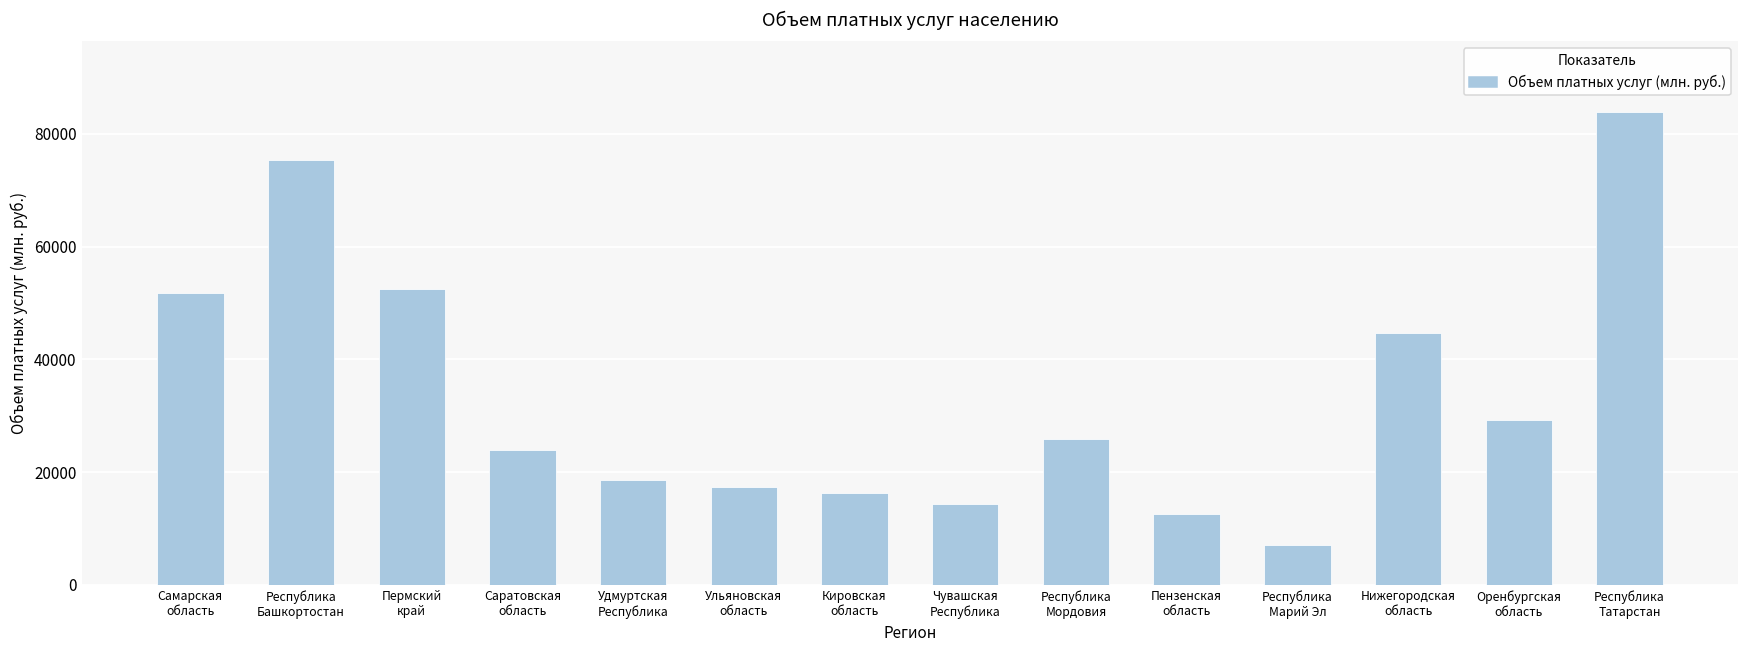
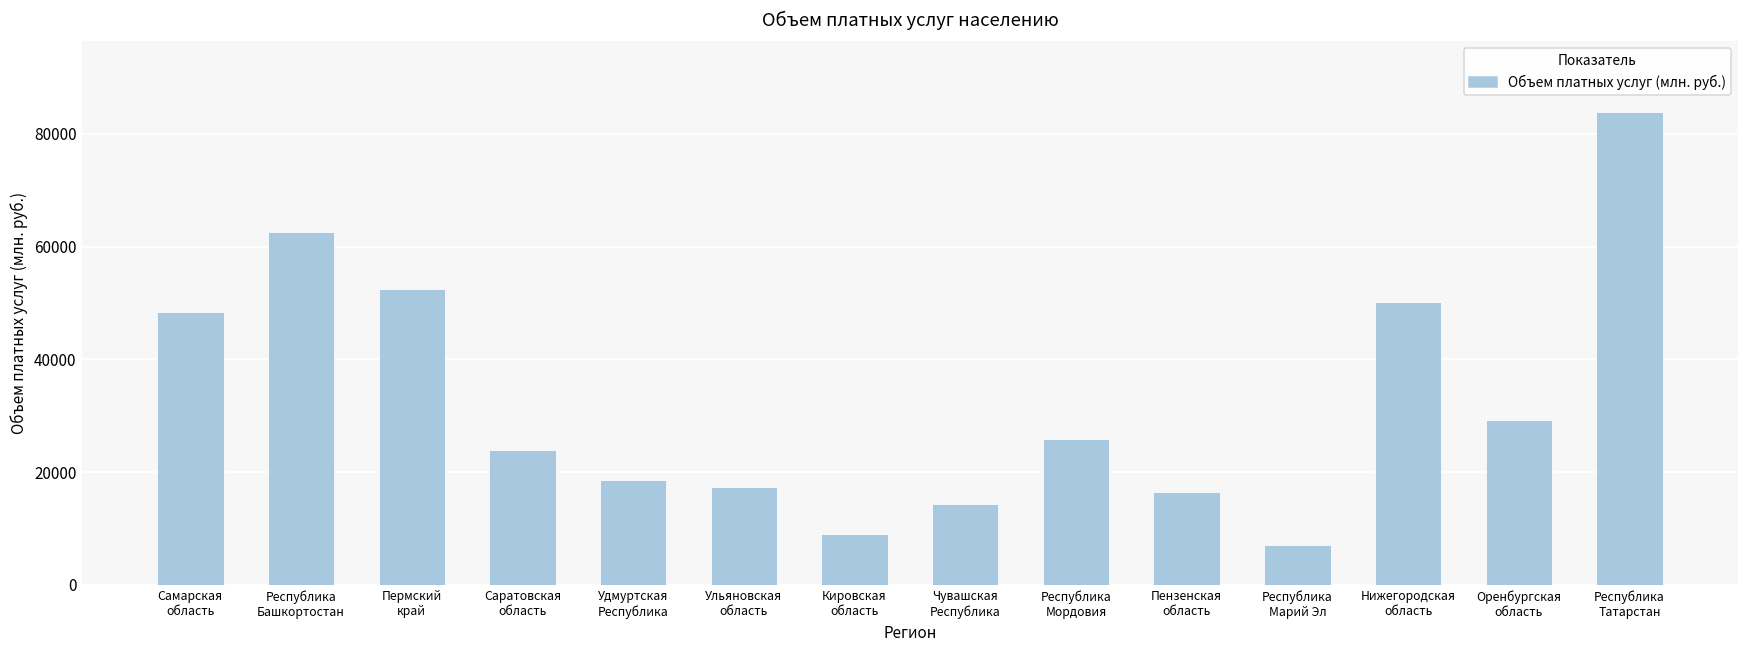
  {
-   "Самарская область": 52000,
-   "Республика Башкортостан": 75000,
+   "Самарская область": 48000,
+   "Республика Башкортостан": 63000,
    "Пермский край": 53000,
    "Саратовская область": 24000,
    "Удмуртская Республика": 19000,
    "Ульяновская область": 17000,
-   "Кировская область": 16000,
+   "Кировская область": 9000,
    "Чувашская Республика": 14000,
    "Республика Мордовия": 26000,
-   "Пензенская область": 13000,
+   "Пензенская область": 16000,
    "Республика Марий Эл": 7000,
-   "Нижегородская область": 45000,
+   "Нижегородская область": 50000,
    "Оренбургская область": 29000,
    "Республика Татарстан": 84000
  }
